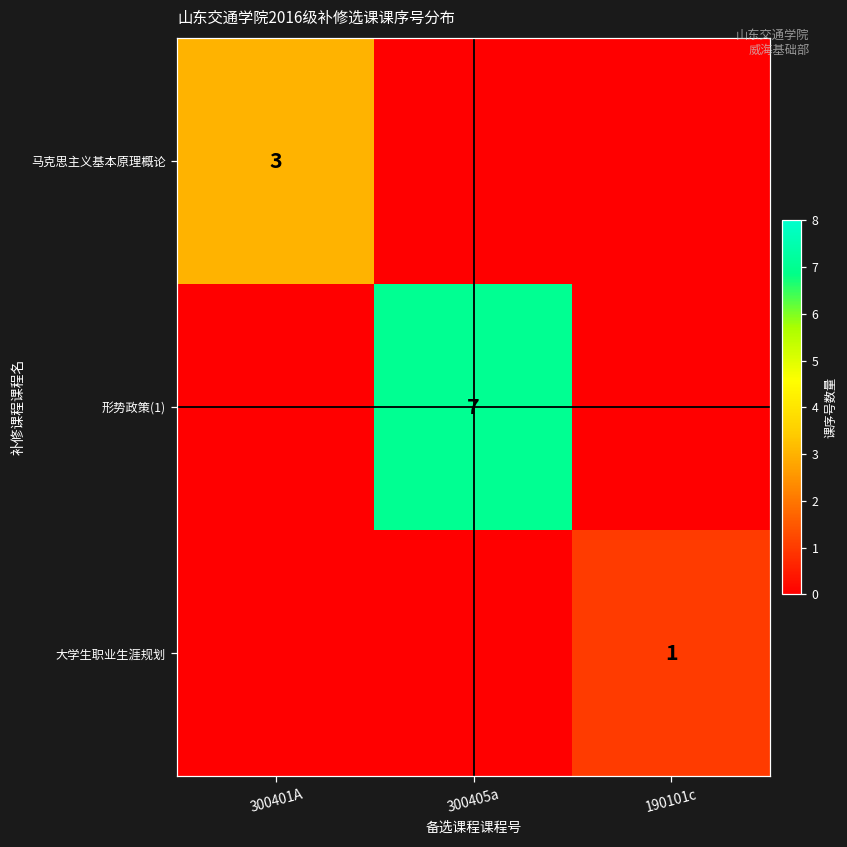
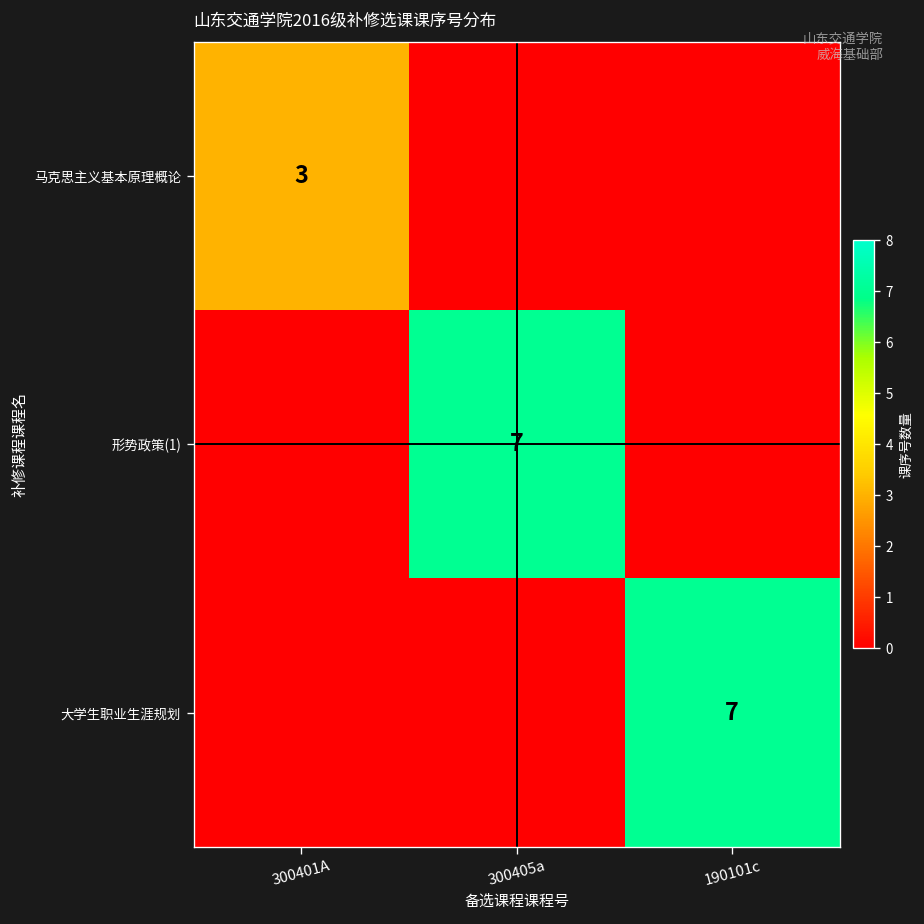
  {
    "马克思主义基本原理概论": {
      "300401A": 3
    },
    "形势政策(1)": {
      "300405a": 7
    },
    "大学生职业生涯规划": {
-     "190101c": 1
+     "190101c": 7
    }
  }
